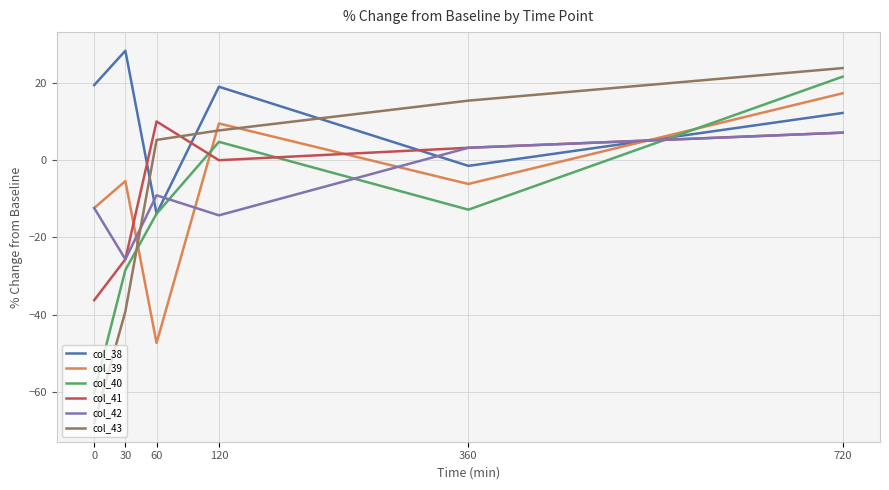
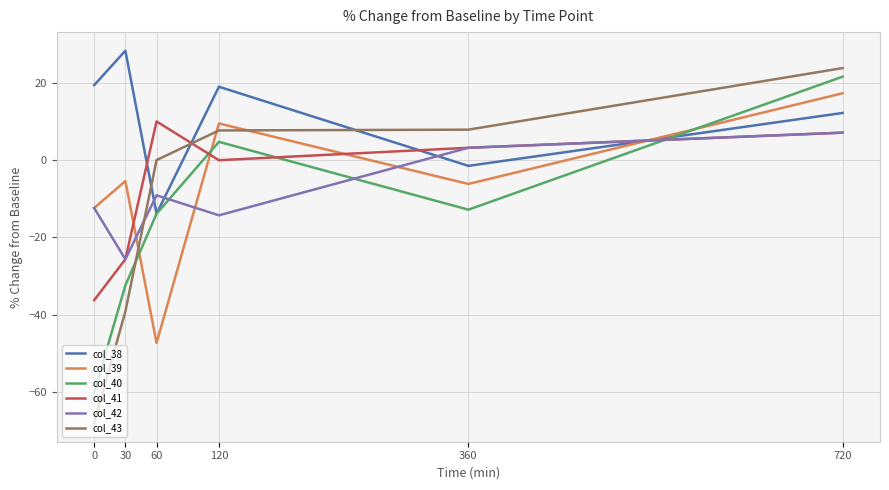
  {
    "col_40": {
-     "30": -28,
+     "30": -32,
      "120": 5,
      "360": -13,
      "720": 22
    },
    "col_43": {
      "30": -39,
-     "60": 5,
+     "60": 0,
      "120": 8,
-     "360": 15,
+     "360": 8,
      "720": 24
    }
  }
